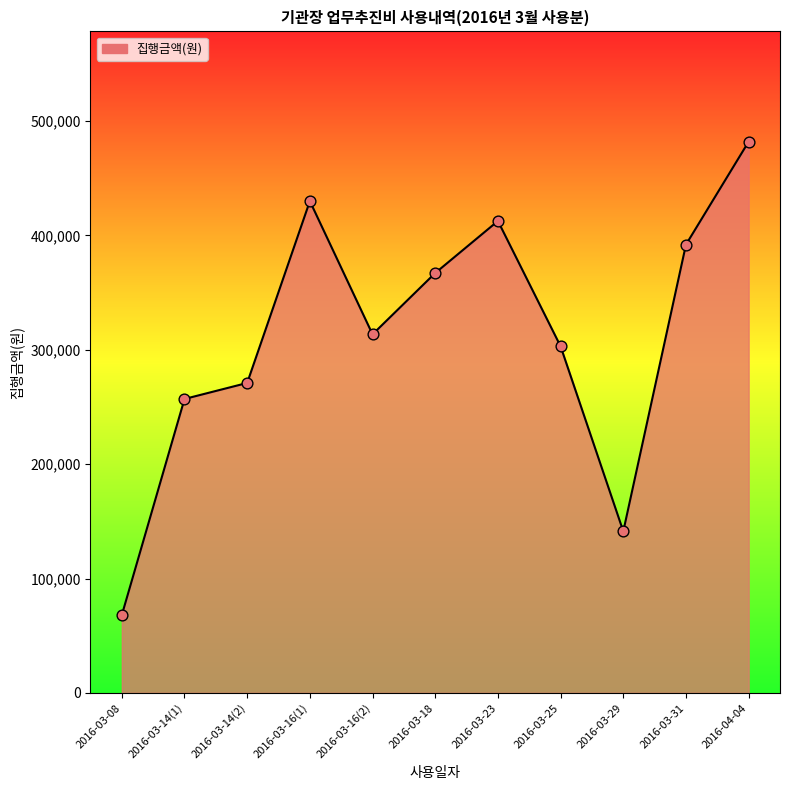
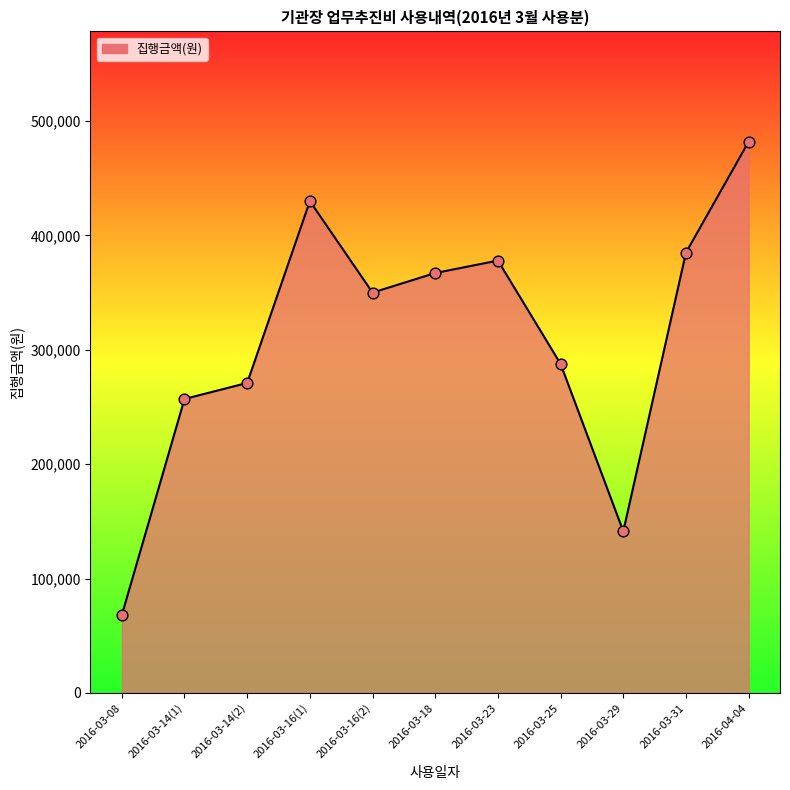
  {
    "2016-03-08": "68,000",
    "2016-03-14(1)": "257,000",
    "2016-03-14(2)": "271,000",
    "2016-03-16(1)": "430,000",
-   "2016-03-16(2)": "314,000",
+   "2016-03-16(2)": "350,000",
    "2016-03-18": "367,000",
-   "2016-03-23": "413,000",
-   "2016-03-25": "303,000",
+   "2016-03-23": "378,000",
+   "2016-03-25": "288,000",
    "2016-03-29": "141,000",
-   "2016-03-31": "392,000",
+   "2016-03-31": "385,000",
    "2016-04-04": "482,000"
  }
